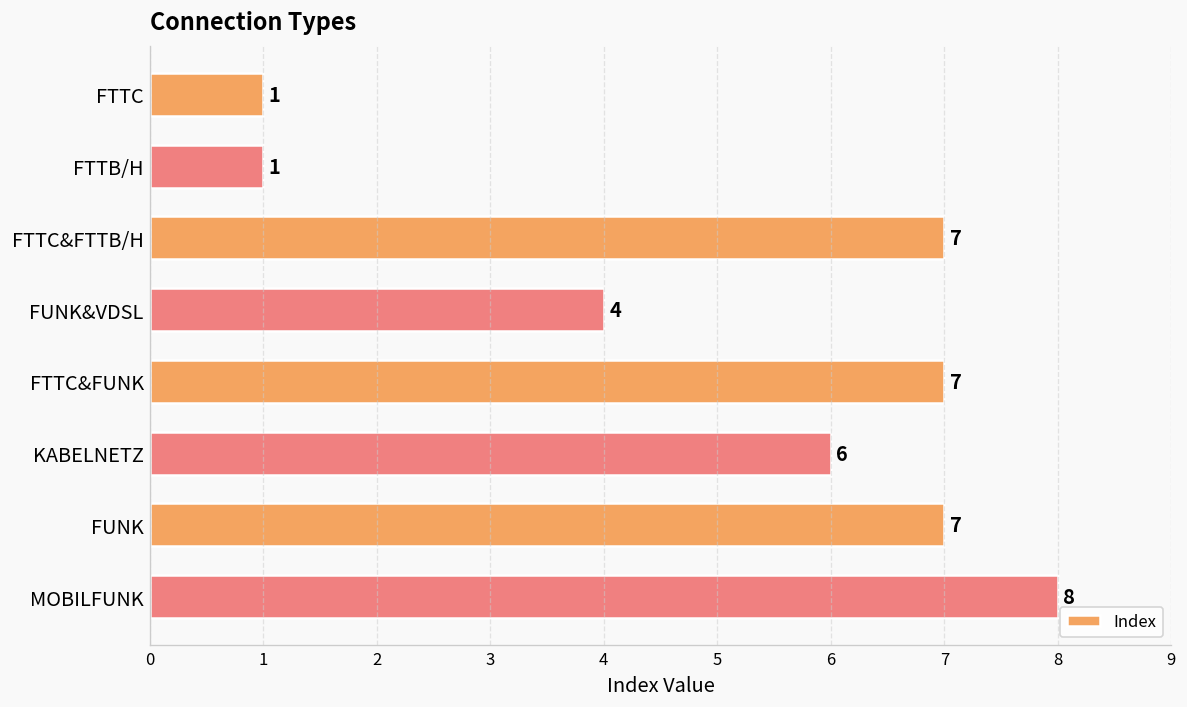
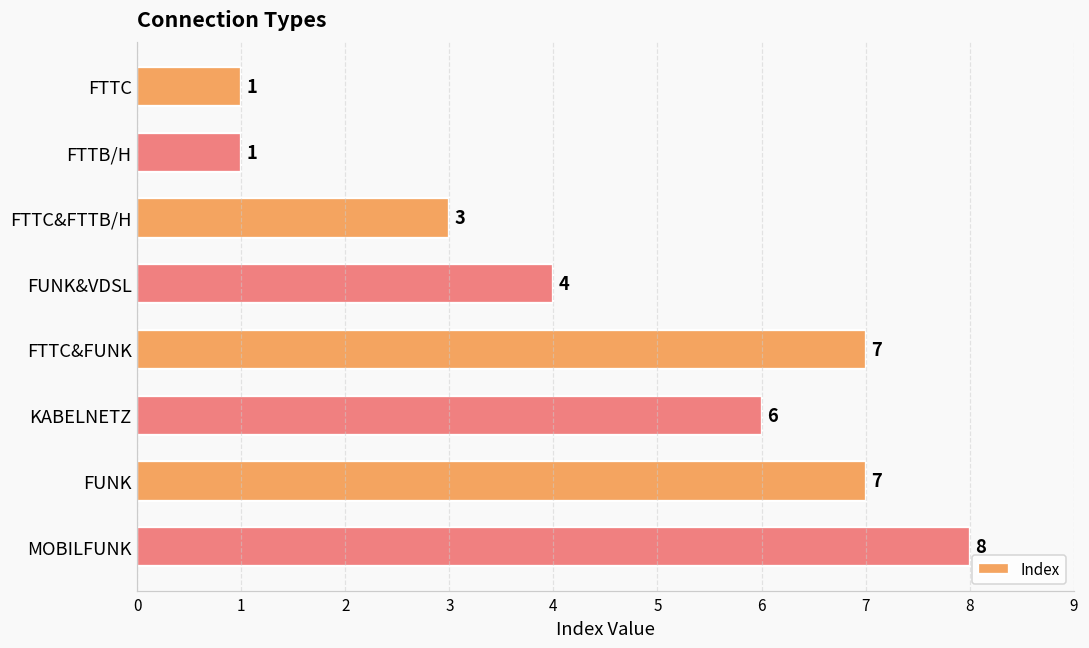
  {
    "FTTC": 1,
    "FTTB/H": 1,
-   "FTTC&FTTB/H": 7,
+   "FTTC&FTTB/H": 3,
    "FUNK&VDSL": 4,
    "FTTC&FUNK": 7,
    "KABELNETZ": 6,
    "FUNK": 7
  }
